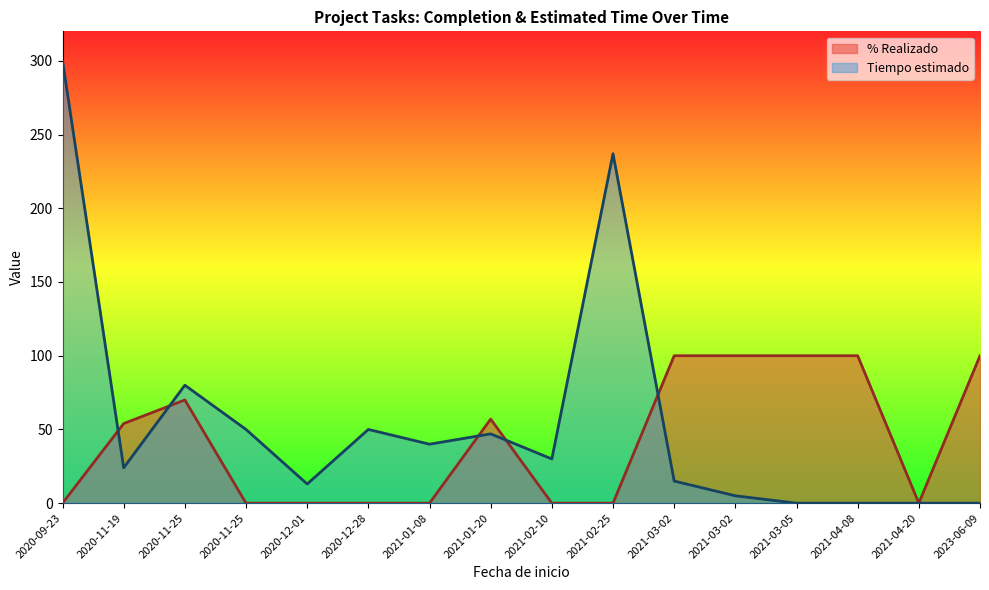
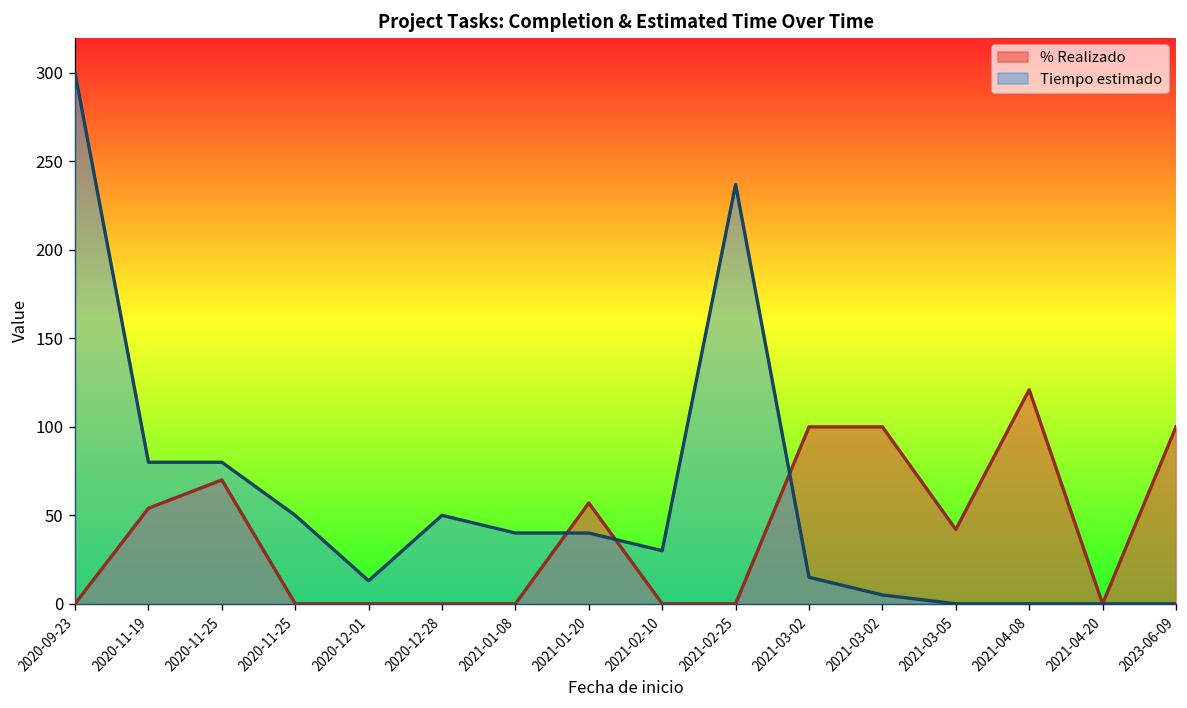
  {
    "% Realizado": {
      "2020-09-23": 0,
      "2020-11-19": 54,
      "2020-12-01": 0,
      "2020-12-28": 0,
      "2021-01-08": 0,
      "2021-01-20": 57,
      "2021-02-10": 0,
      "2021-02-25": 0,
-     "2021-03-05": 100,
-     "2021-04-08": 100,
+     "2021-03-05": 42,
+     "2021-04-08": 121,
      "2023-06-09": 100
    },
    "Tiempo estimado": {
      "2020-09-23": 300,
-     "2020-11-19": 24,
+     "2020-11-19": 80,
      "2020-12-01": 13,
      "2020-12-28": 50,
      "2021-01-08": 40,
-     "2021-01-20": 47,
+     "2021-01-20": 40,
      "2021-02-10": 30,
      "2021-02-25": 237,
      "2021-03-05": 0,
      "2021-04-08": 0,
      "2023-06-09": 0
    }
  }
